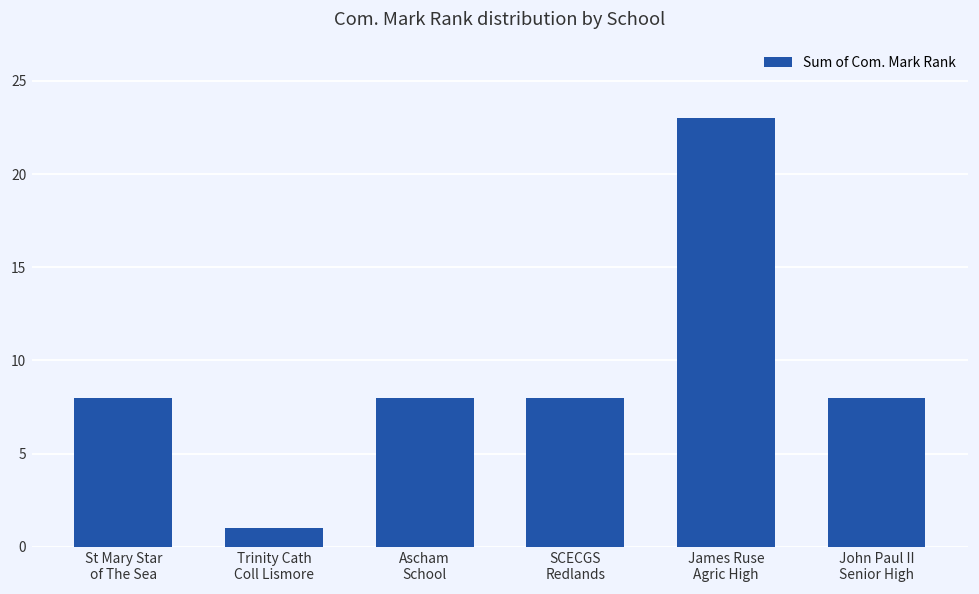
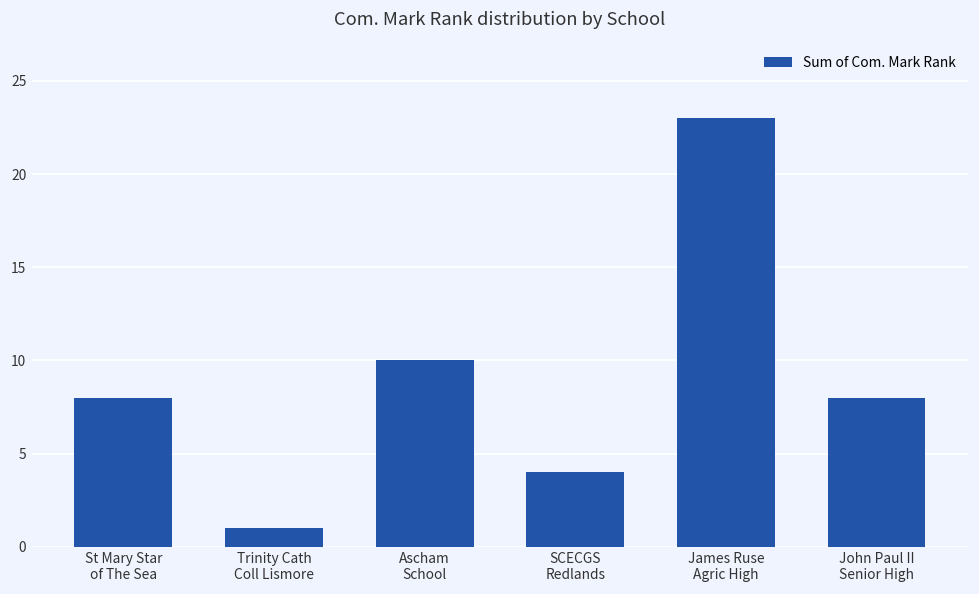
  {
    "St Mary Star of The Sea": 8,
    "Trinity Cath Coll Lismore": 1,
-   "Ascham School": 8,
-   "SCECGS Redlands": 8,
+   "Ascham School": 10,
+   "SCECGS Redlands": 4,
    "James Ruse Agric High": 23,
    "John Paul II Senior High": 8
  }
